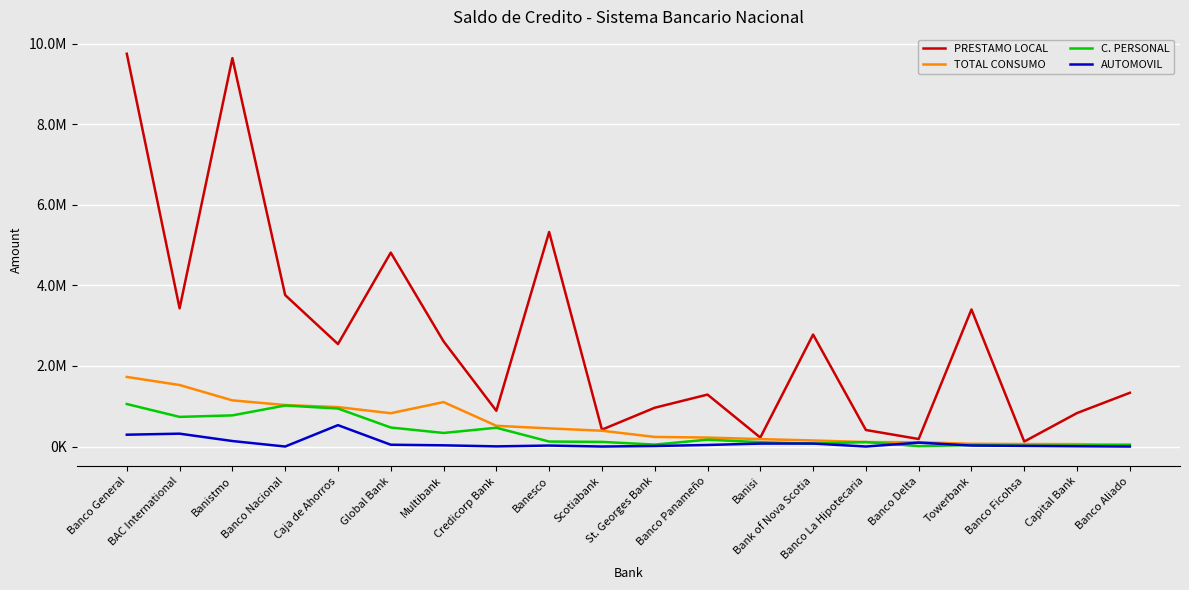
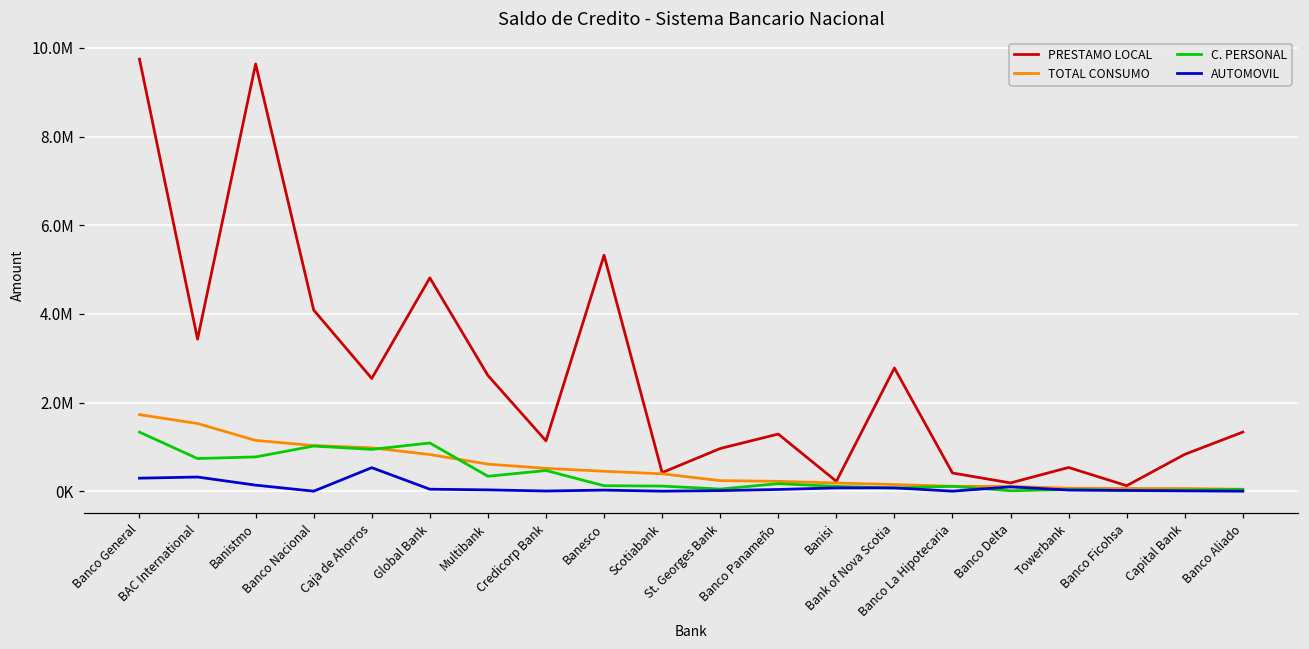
  {
    "PRESTAMO LOCAL": {
      "Banco General": 9700000,
      "BAC International": 3400000,
      "Banistmo": 9600000,
-     "Banco Nacional": 3800000,
+     "Banco Nacional": 4100000,
      "Caja de Ahorros": 2500000,
      "Global Bank": 4800000,
      "Multibank": 2600000,
-     "Credicorp Bank": 900000,
+     "Credicorp Bank": 1100000,
      "Banesco": 5300000,
      "St. Georges Bank": 1000000,
      "Banco Panameño": 1300000,
      "Bank of Nova Scotia": 2800000,
      "Banco La Hipotecaria": 400000,
      "Banco Delta": 200000,
-     "Towerbank": 3400000,
+     "Towerbank": 500000,
      "Capital Bank": 800000,
      "Banco Aliado": 1300000
    },
    "TOTAL CONSUMO": {
      "Banco General": 1700000,
      "BAC International": 1500000,
      "Banistmo": 1100000,
      "Global Bank": 800000,
-     "Multibank": 1100000,
+     "Multibank": 600000,
      "Banesco": 400000,
      "St. Georges Bank": 200000,
      "Bank of Nova Scotia": 200000
    },
    "C. PERSONAL": {
-     "Banco General": 1100000,
+     "Banco General": 1300000,
      "BAC International": 700000,
      "Banistmo": 800000,
-     "Global Bank": 500000,
+     "Global Bank": 1100000,
      "Multibank": 300000,
      "Banesco": 100000,
      "Scotiabank": 100000,
      "Banco Delta": 0
    },
    "AUTOMOVIL": {
      "Banco General": 300000,
      "BAC International": 300000,
      "Banistmo": 100000,
      "Banco Nacional": 0,
      "Caja de Ahorros": 500000,
      "Global Bank": 0,
      "Multibank": 0,
      "Credicorp Bank": 0,
      "Banesco": 0,
      "Scotiabank": 0,
      "Banco Panameño": 0,
      "Banco La Hipotecaria": 0
    }
  }
